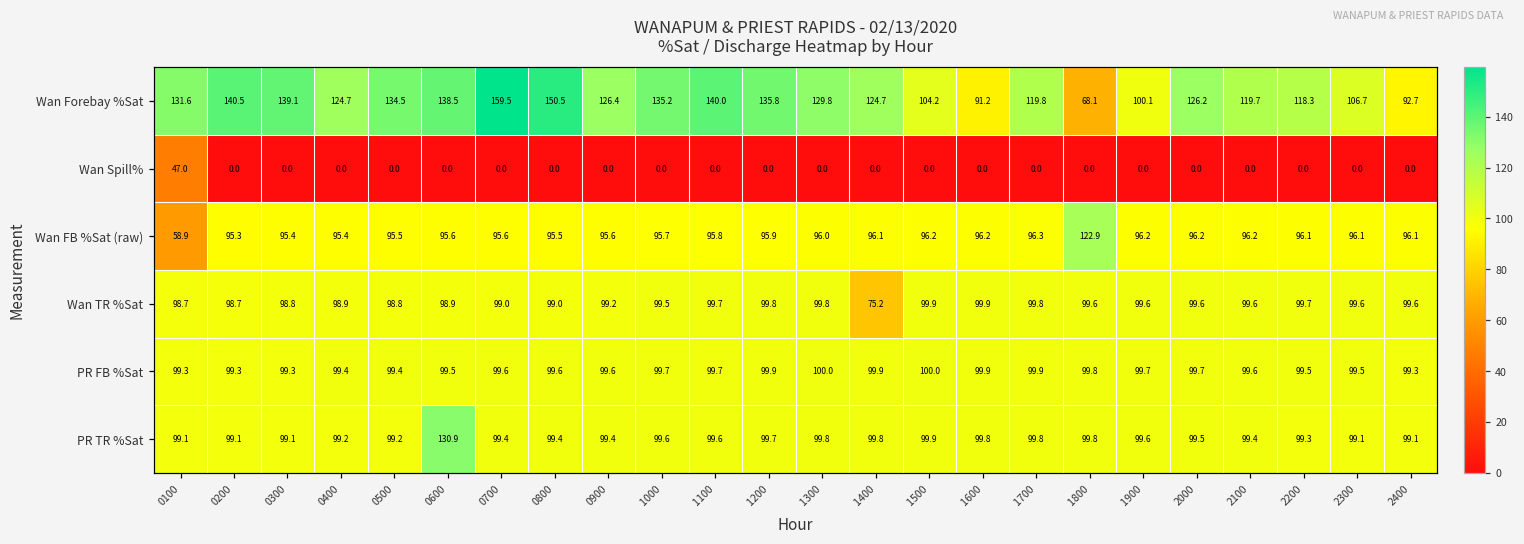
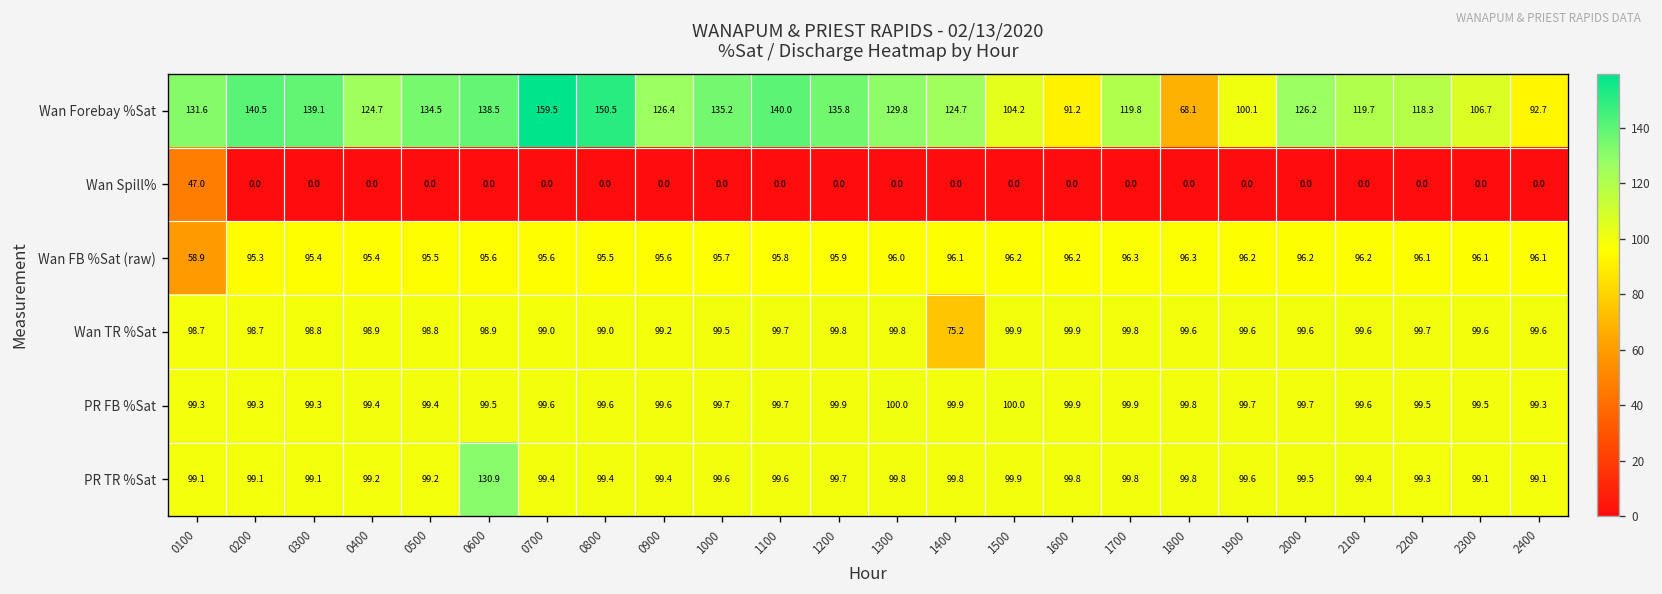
  {
    "Wan Forebay %Sat": {
      "0100": 131.6,
      "0200": 140.5,
      "0300": 139.1,
      "0400": 124.7,
      "0500": 134.5,
      "0600": 138.5,
      "0700": 159.5,
      "0800": 150.5,
      "0900": 126.4,
      "1000": 135.2,
      "1100": 140.0,
      "1200": 135.8,
      "1300": 129.8,
      "1400": 124.7,
      "1500": 104.2,
      "1600": 91.2,
      "1700": 119.8,
      "1800": 68.1,
      "1900": 100.1,
      "2000": 126.2,
      "2100": 119.7,
      "2200": 118.3,
      "2300": 106.7,
      "2400": 92.7
    },
    "Wan Spill%": {
      "0100": 47.0,
      "0200": 0.0,
      "0300": 0.0,
      "0400": 0.0,
      "0500": 0.0,
      "0600": 0.0,
      "0700": 0.0,
      "0800": 0.0,
      "0900": 0.0,
      "1000": 0.0,
      "1100": 0.0,
      "1200": 0.0,
      "1300": 0.0,
      "1400": 0.0,
      "1500": 0.0,
      "1600": 0.0,
      "1700": 0.0,
      "1800": 0.0,
      "1900": 0.0,
      "2000": 0.0,
      "2100": 0.0,
      "2200": 0.0,
      "2300": 0.0,
      "2400": 0.0
    },
    "Wan FB %Sat (raw)": {
      "0100": 58.9,
      "0200": 95.3,
      "0300": 95.4,
      "0400": 95.4,
      "0500": 95.5,
      "0600": 95.6,
      "0700": 95.6,
      "0800": 95.5,
      "0900": 95.6,
      "1000": 95.7,
      "1100": 95.8,
      "1200": 95.9,
      "1300": 96.0,
      "1400": 96.1,
      "1500": 96.2,
      "1600": 96.2,
      "1700": 96.3,
-     "1800": 122.9,
+     "1800": 96.3,
      "1900": 96.2,
      "2000": 96.2,
      "2100": 96.2,
      "2200": 96.1,
      "2300": 96.1,
      "2400": 96.1
    },
    "Wan TR %Sat": {
      "0100": 98.7,
      "0200": 98.7,
      "0300": 98.8,
      "0400": 98.9,
      "0500": 98.8,
      "0600": 98.9,
      "0700": 99.0,
      "0800": 99.0,
      "0900": 99.2,
      "1000": 99.5,
      "1100": 99.7,
      "1200": 99.8,
      "1300": 99.8,
      "1400": 75.2,
      "1500": 99.9,
      "1600": 99.9,
      "1700": 99.8,
      "1800": 99.6,
      "1900": 99.6,
      "2000": 99.6,
      "2100": 99.6,
      "2200": 99.7,
      "2300": 99.6,
      "2400": 99.6
    },
    "PR FB %Sat": {
      "0100": 99.3,
      "0200": 99.3,
      "0300": 99.3,
      "0400": 99.4,
      "0500": 99.4,
      "0600": 99.5,
      "0700": 99.6,
      "0800": 99.6,
      "0900": 99.6,
      "1000": 99.7,
      "1100": 99.7,
      "1200": 99.9,
      "1300": 100.0,
      "1400": 99.9,
      "1500": 100.0,
      "1600": 99.9,
      "1700": 99.9,
      "1800": 99.8,
      "1900": 99.7,
      "2000": 99.7,
      "2100": 99.6,
      "2200": 99.5,
      "2300": 99.5,
      "2400": 99.3
    },
    "PR TR %Sat": {
      "0100": 99.1,
      "0200": 99.1,
      "0300": 99.1,
      "0400": 99.2,
      "0500": 99.2,
      "0600": 130.9,
      "0700": 99.4,
      "0800": 99.4,
      "0900": 99.4,
      "1000": 99.6,
      "1100": 99.6,
      "1200": 99.7,
      "1300": 99.8,
      "1400": 99.8,
      "1500": 99.9,
      "1600": 99.8,
      "1700": 99.8,
      "1800": 99.8,
      "1900": 99.6,
      "2000": 99.5,
      "2100": 99.4,
      "2200": 99.3,
      "2300": 99.1,
      "2400": 99.1
    }
  }
